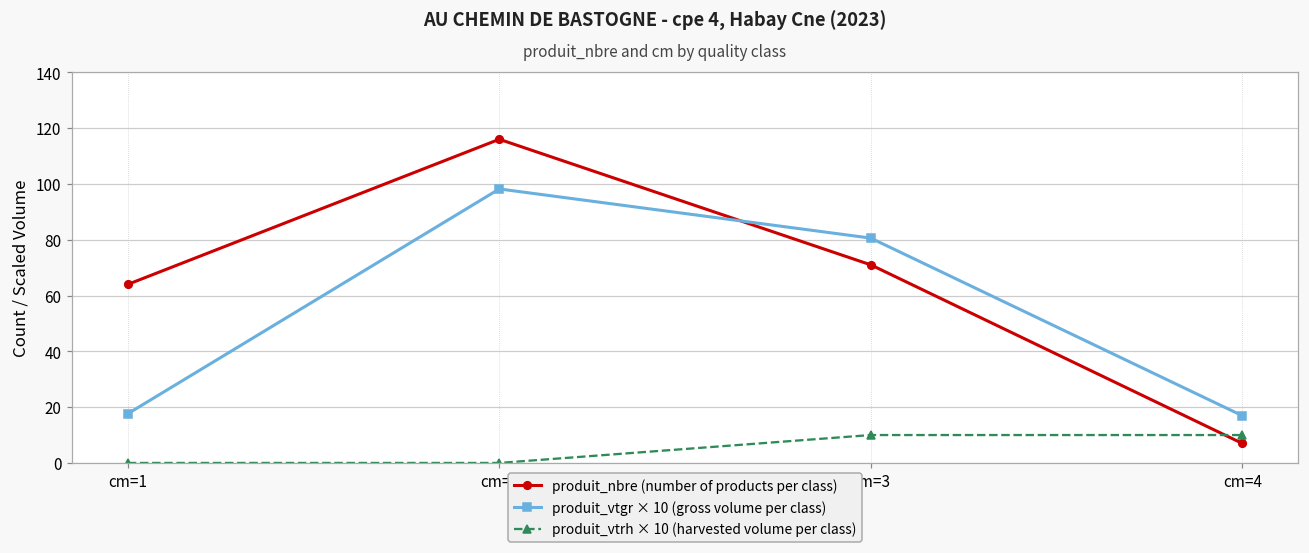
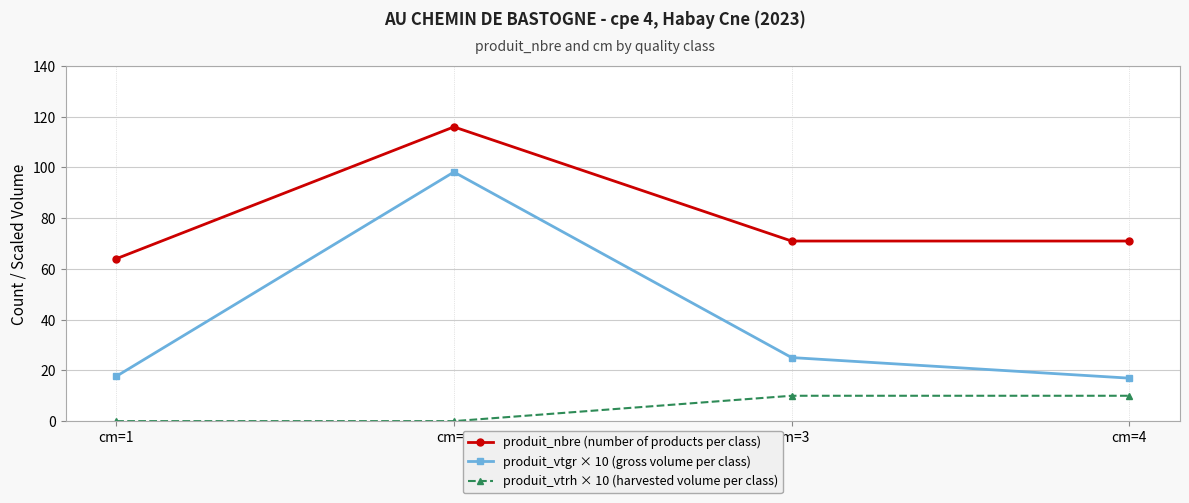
  {
    "produit_nbre (number of products per class)": {
      "cm=1": 64,
      "cm=2": 116,
      "cm=3": 71,
-     "cm=4": 7
+     "cm=4": 71
    },
    "produit_vtgr × 10 (gross volume per class)": {
      "cm=1": 18,
      "cm=2": 98,
-     "cm=3": 81,
+     "cm=3": 25,
      "cm=4": 17
    },
    "produit_vtrh × 10 (harvested volume per class)": {
      "cm=1": 0,
      "cm=2": 0,
      "cm=3": 10,
      "cm=4": 10
    }
  }
